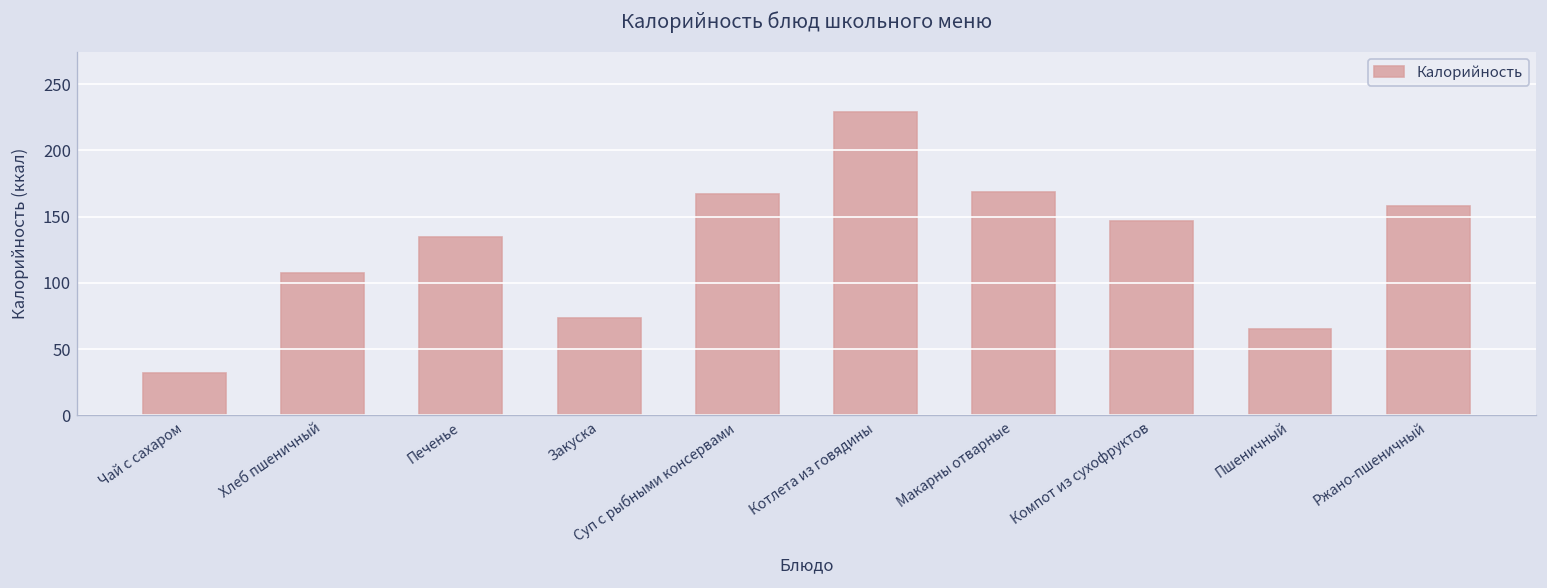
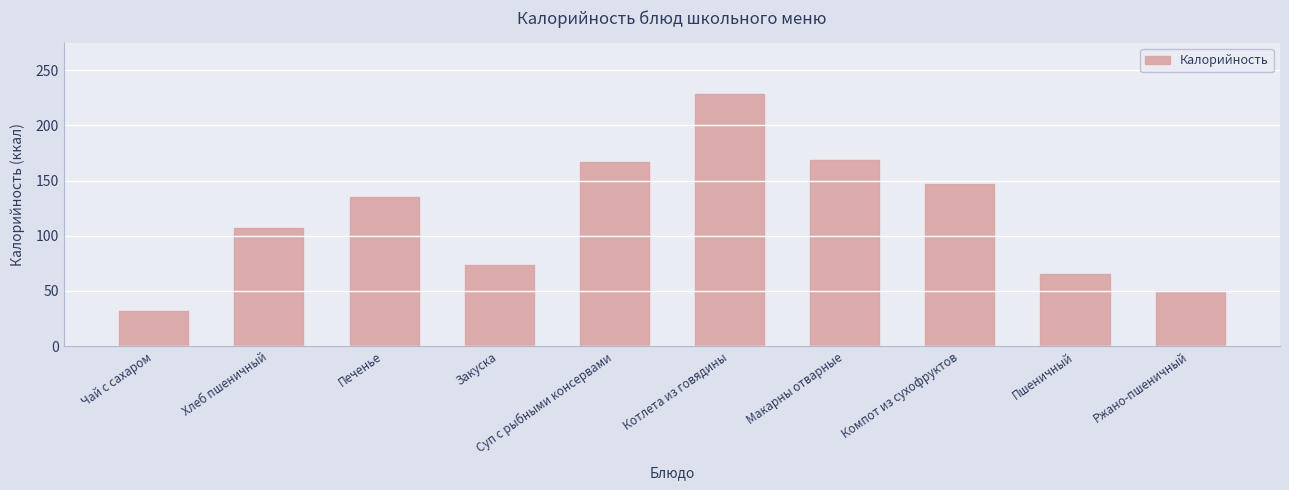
  {
    "Чай с сахаром": 32,
    "Хлеб пшеничный": 107,
    "Печенье": 135,
    "Закуска": 73,
    "Суп с рыбными консервами": 167,
    "Котлета из говядины": 229,
    "Макарны отварные": 169,
    "Компот из сухофруктов": 147,
    "Пшеничный": 65,
-   "Ржано-пшеничный": 158
+   "Ржано-пшеничный": 50
  }
